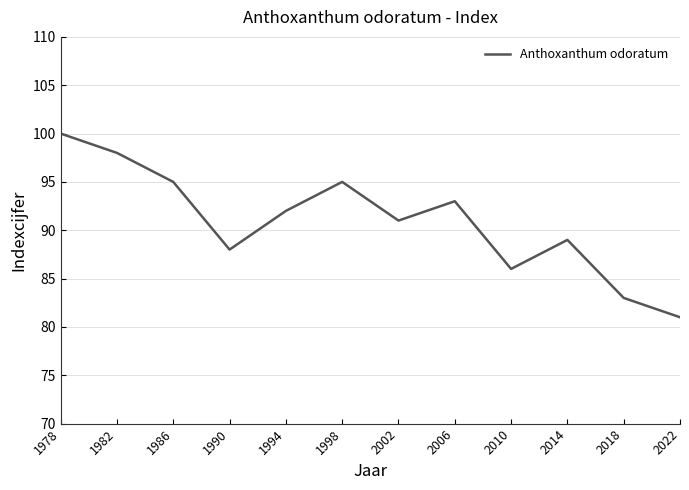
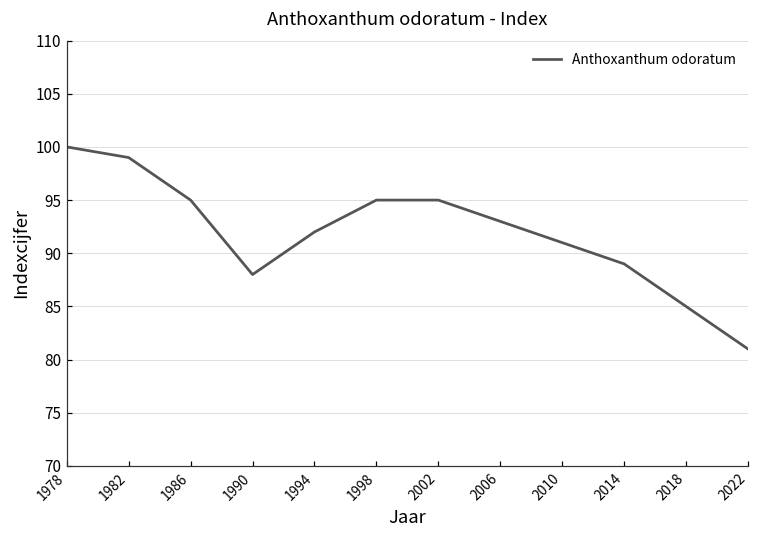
  {
    "1978": 100,
-   "1982": 98,
+   "1982": 99,
    "1986": 95,
    "1990": 88,
    "1994": 92,
    "1998": 95,
-   "2002": 91,
+   "2002": 95,
    "2006": 93,
-   "2010": 86,
+   "2010": 91,
    "2014": 89,
-   "2018": 83,
+   "2018": 85,
    "2022": 81
  }
